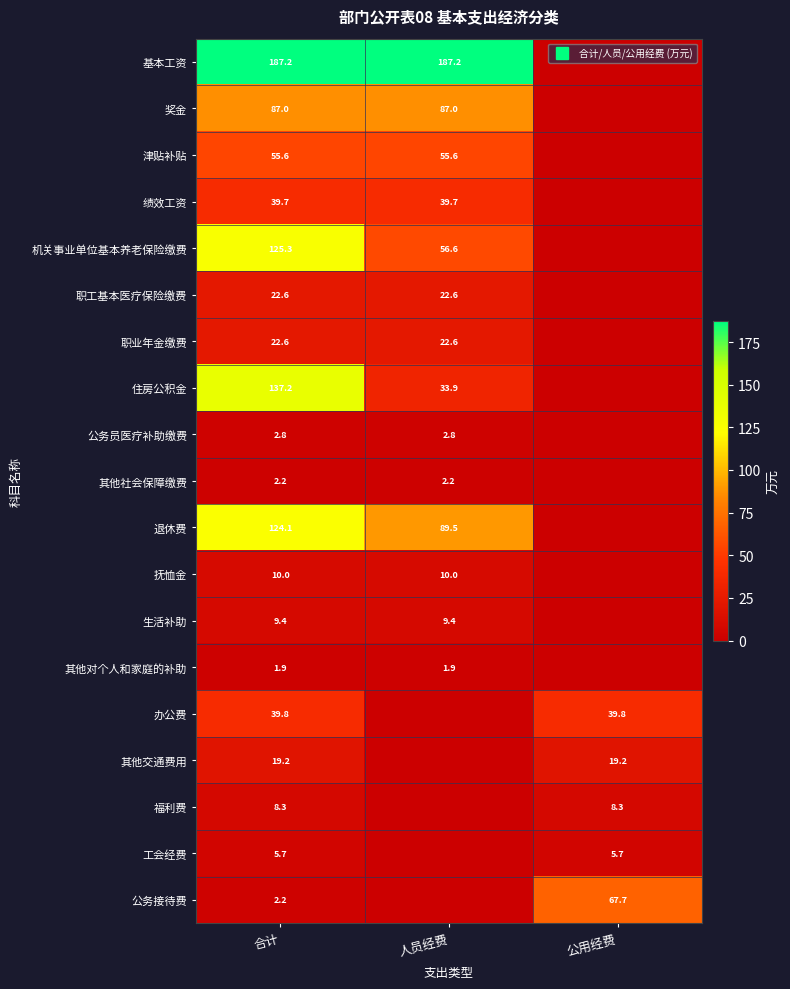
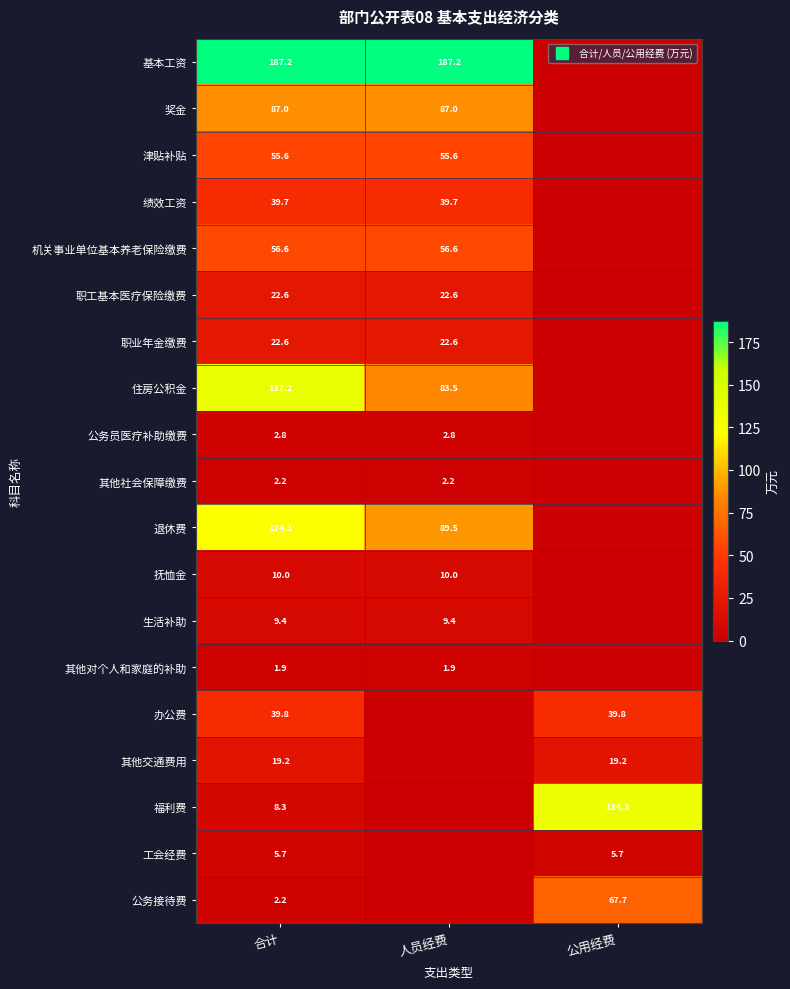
  {
    "基本工资": {
      "合计": 187.2,
      "人员经费": 187.2
    },
    "奖金": {
      "合计": 87.0,
      "人员经费": 87.0
    },
    "津贴补贴": {
      "合计": 55.6,
      "人员经费": 55.6
    },
    "绩效工资": {
      "合计": 39.7,
      "人员经费": 39.7
    },
    "机关事业单位基本养老保险缴费": {
-     "合计": 125.3,
+     "合计": 56.6,
      "人员经费": 56.6
    },
    "职工基本医疗保险缴费": {
      "合计": 22.6,
      "人员经费": 22.6
    },
    "职业年金缴费": {
      "合计": 22.6,
      "人员经费": 22.6
    },
    "住房公积金": {
      "合计": 137.2,
-     "人员经费": 33.9
+     "人员经费": 83.5
    },
    "公务员医疗补助缴费": {
      "合计": 2.8,
      "人员经费": 2.8
    },
    "其他社会保障缴费": {
      "合计": 2.2,
      "人员经费": 2.2
    },
    "退休费": {
      "合计": 124.1,
      "人员经费": 89.5
    },
    "抚恤金": {
      "合计": 10.0,
      "人员经费": 10.0
    },
    "生活补助": {
      "合计": 9.4,
      "人员经费": 9.4
    },
    "其他对个人和家庭的补助": {
      "合计": 1.9,
      "人员经费": 1.9
    },
    "办公费": {
      "合计": 39.8,
      "公用经费": 39.8
    },
    "其他交通费用": {
      "合计": 19.2,
      "公用经费": 19.2
    },
    "福利费": {
      "合计": 8.3,
-     "公用经费": 8.3
+     "公用经费": 134.3
    },
    "工会经费": {
      "合计": 5.7,
      "公用经费": 5.7
    },
    "公务接待费": {
      "合计": 2.2,
      "公用经费": 67.7
    }
  }
